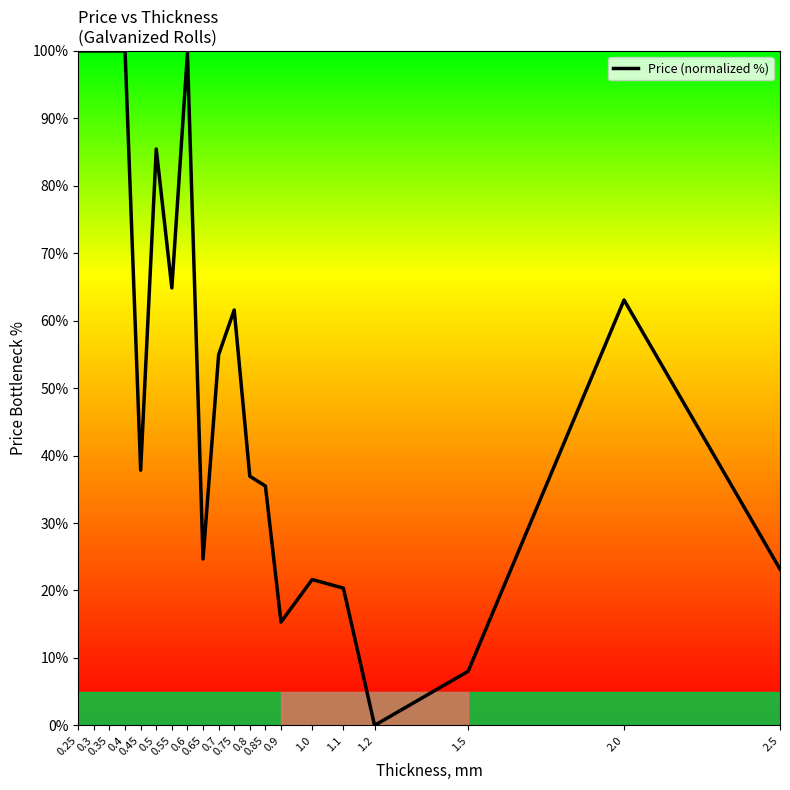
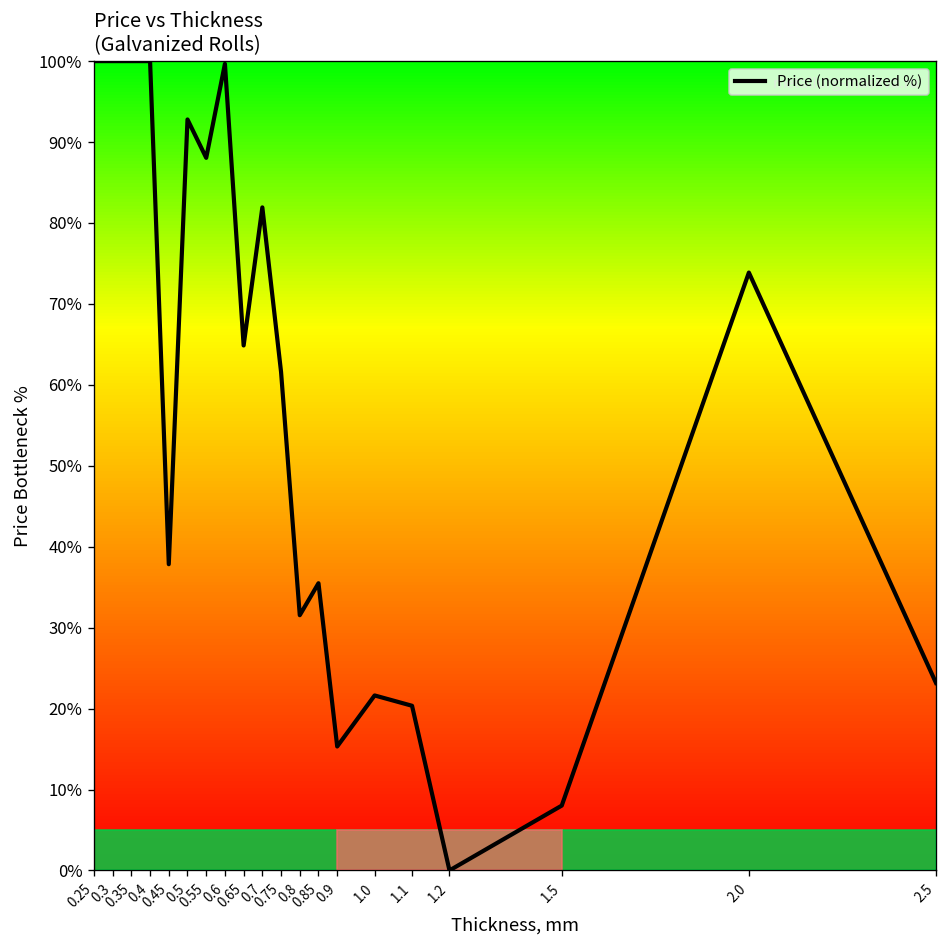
  {
    "0.25": "100%",
    "0.3": "100%",
    "0.35": "100%",
    "0.4": "100%",
    "0.45": "38%",
-   "0.5": "85%",
-   "0.55": "65%",
+   "0.5": "93%",
+   "0.55": "88%",
    "0.6": "100%",
-   "0.65": "25%",
-   "0.7": "55%",
+   "0.65": "65%",
+   "0.7": "82%",
    "0.75": "62%",
-   "0.8": "37%",
+   "0.8": "32%",
    "0.85": "35%",
    "0.9": "15%",
    "1.0": "22%",
    "1.1": "20%",
    "1.5": "8%",
-   "2.0": "63%",
+   "2.0": "74%",
    "2.5": "23%"
  }
